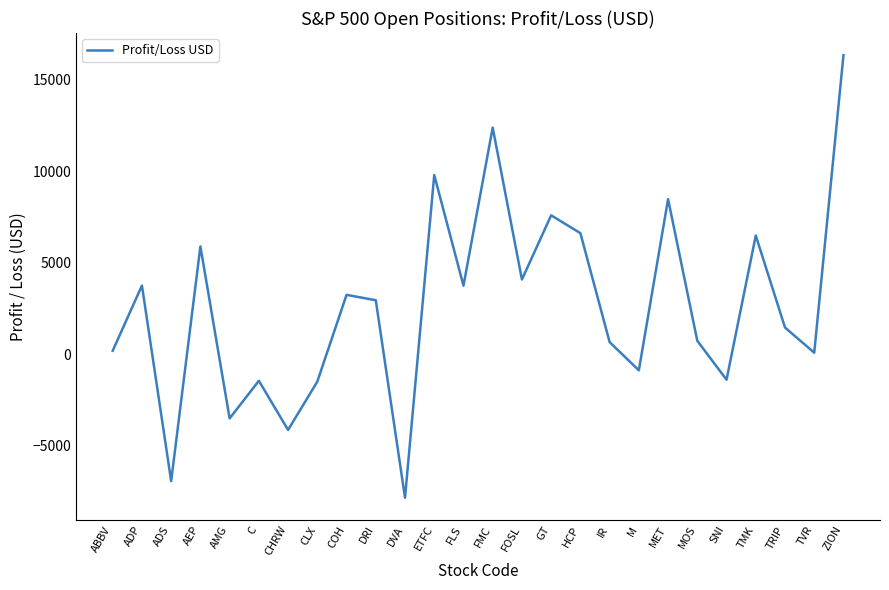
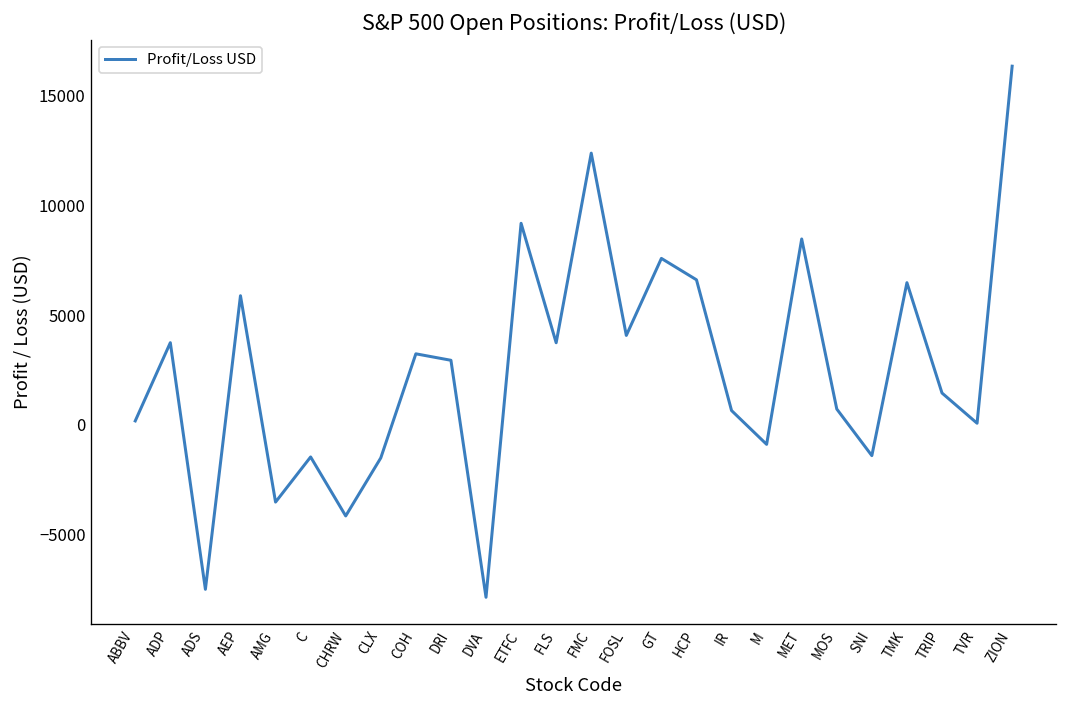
  {
    "ABBV": 200,
    "ADP": 3700,
-   "ADS": -6900,
+   "ADS": -7500,
    "AEP": 5900,
    "AMG": -3500,
    "C": -1500,
    "CHRW": -4100,
    "CLX": -1500,
    "COH": 3200,
    "DRI": 2900,
    "DVA": -7900,
-   "ETFC": 9800,
+   "ETFC": 9200,
    "FLS": 3700,
    "FMC": 12400,
    "FOSL": 4100,
    "GT": 7600,
    "HCP": 6600,
    "IR": 700,
    "M": -900,
    "MET": 8500,
    "MOS": 700,
    "SNI": -1400,
    "TMK": 6500,
    "TRIP": 1400,
    "TVR": 100,
    "ZION": 16300
  }
